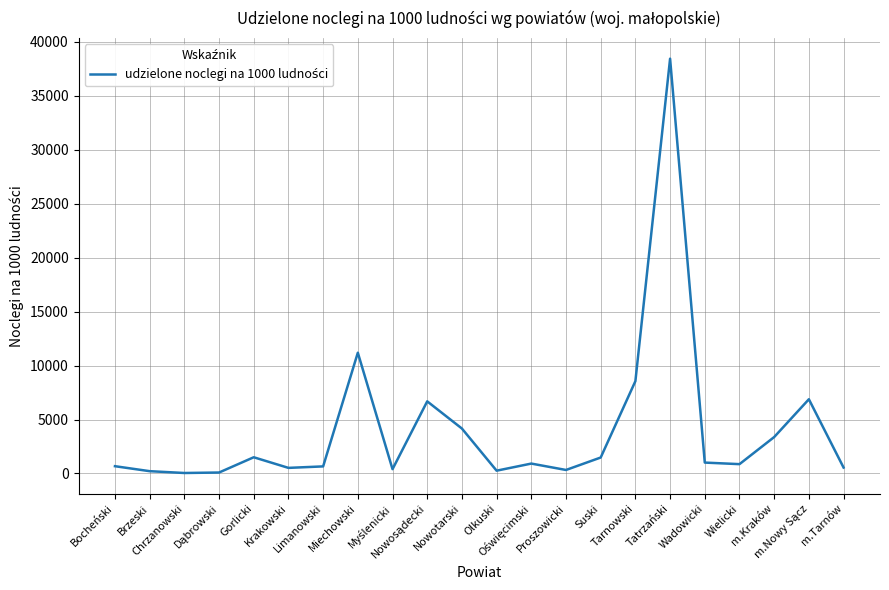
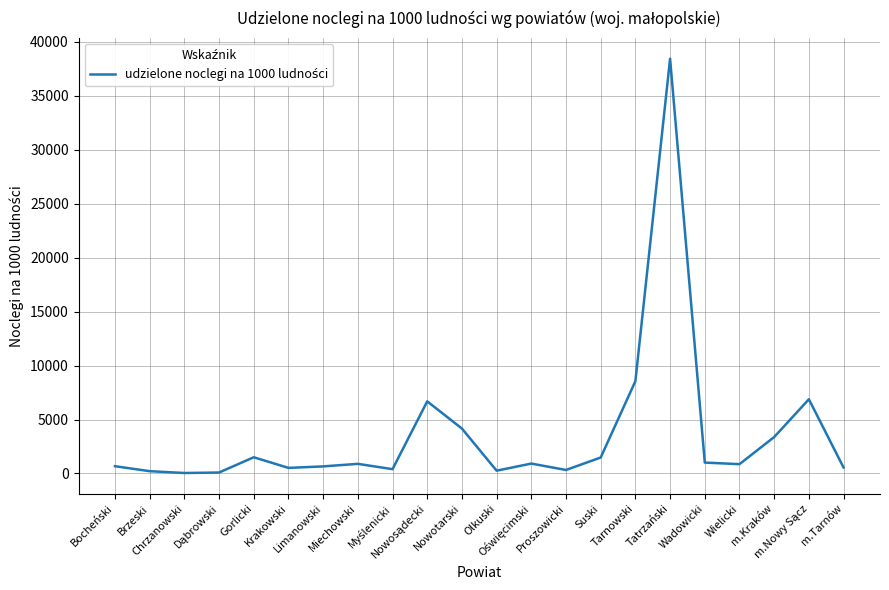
  {
    "Bocheński": 700,
    "Brzeski": 200,
    "Chrzanowski": 0,
    "Dąbrowski": 100,
    "Gorlicki": 1500,
    "Krakowski": 500,
    "Limanowski": 700,
-   "Miechowski": 11200,
+   "Miechowski": 900,
    "Myślenicki": 400,
    "Nowosądecki": 6700,
    "Nowotarski": 4200,
    "Olkuski": 300,
    "Oświęcimski": 900,
    "Proszowicki": 300,
    "Suski": 1500,
    "Tarnowski": 8600,
    "Tatrzański": 38400,
    "Wadowicki": 1000,
    "Wielicki": 900,
    "m.Kraków": 3400,
    "m.Nowy Sącz": 6900,
    "m.Tarnów": 500
  }
